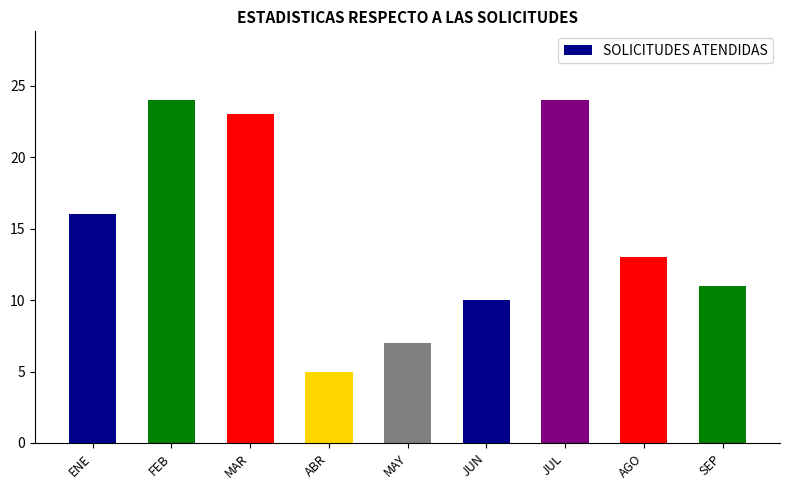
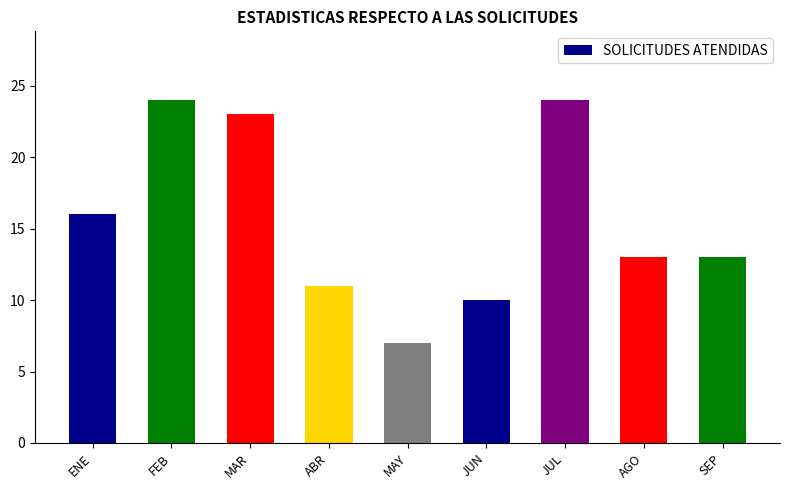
  {
    "ENE": 16,
    "FEB": 24,
    "MAR": 23,
-   "ABR": 5,
+   "ABR": 11,
    "MAY": 7,
    "JUN": 10,
    "JUL": 24,
    "AGO": 13,
-   "SEP": 11
+   "SEP": 13
  }
